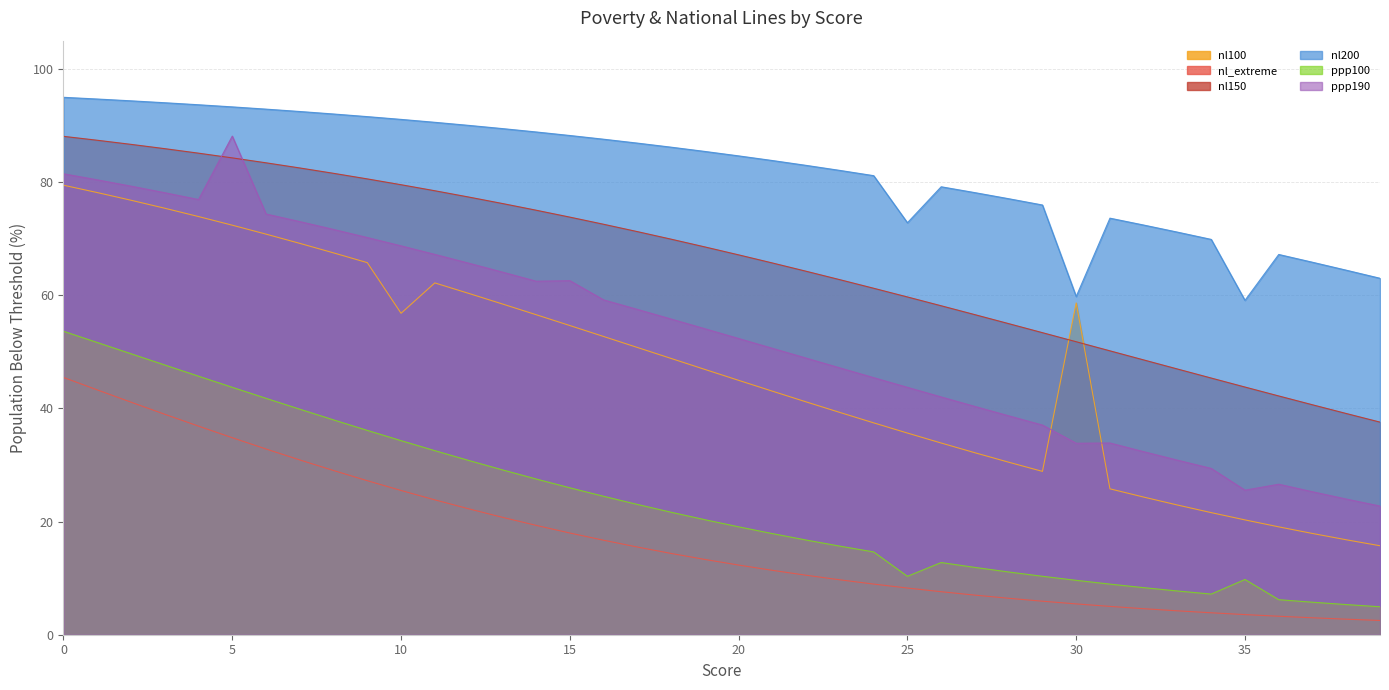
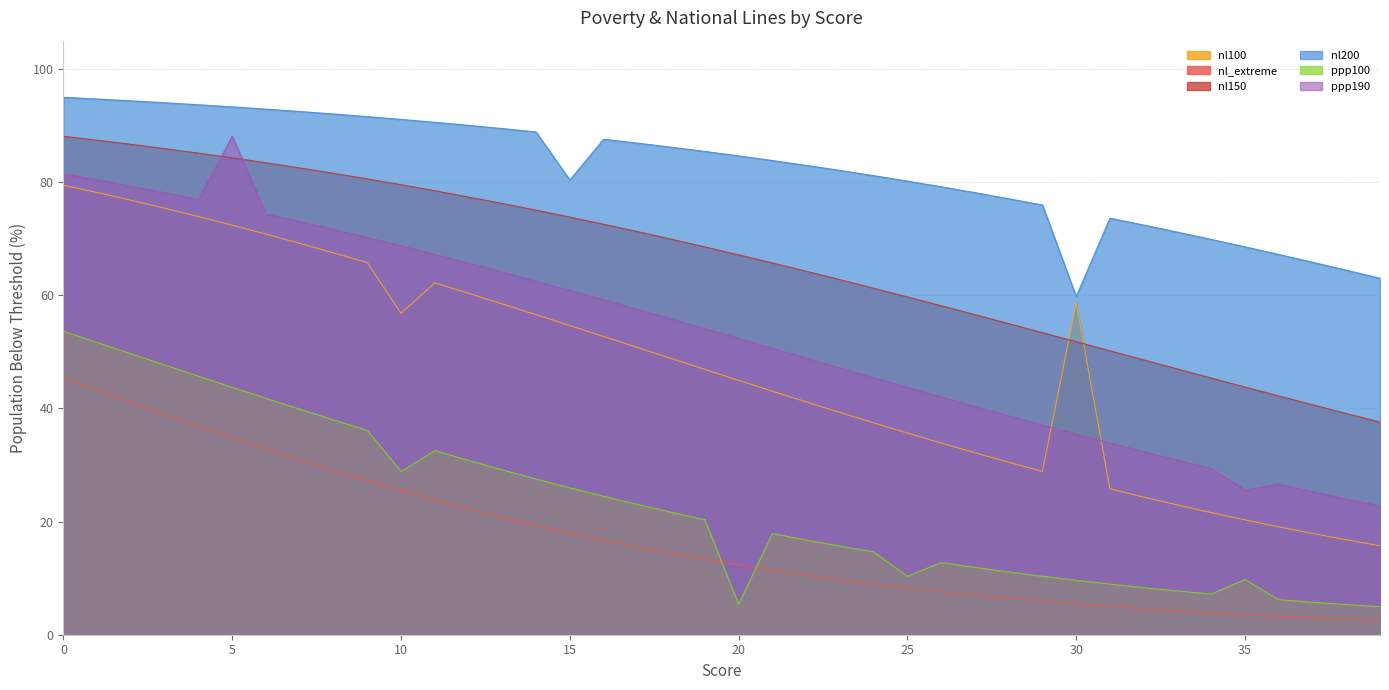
  {
    "nl100": {
      "0": 79,
      "5": 72,
      "10": 57,
      "15": 55,
      "20": 45,
      "25": 36,
      "30": 59,
      "35": 20
    },
    "nl200": {
      "0": 95,
      "5": 93,
      "10": 91,
-     "15": 88,
+     "15": 80,
      "20": 85,
-     "25": 73,
+     "25": 80,
      "30": 60,
-     "35": 59
+     "35": 69
    },
    "ppp100": {
      "0": 54,
      "5": 44,
-     "10": 34,
+     "10": 29,
      "15": 26,
-     "20": 19,
+     "20": 5,
      "25": 10,
      "30": 10,
      "35": 10
    },
    "ppp190": {
      "0": 81,
      "5": 88,
      "10": 69,
-     "15": 63,
+     "15": 61,
      "20": 52,
      "25": 44,
-     "30": 34,
+     "30": 35,
      "35": 26
    }
  }
